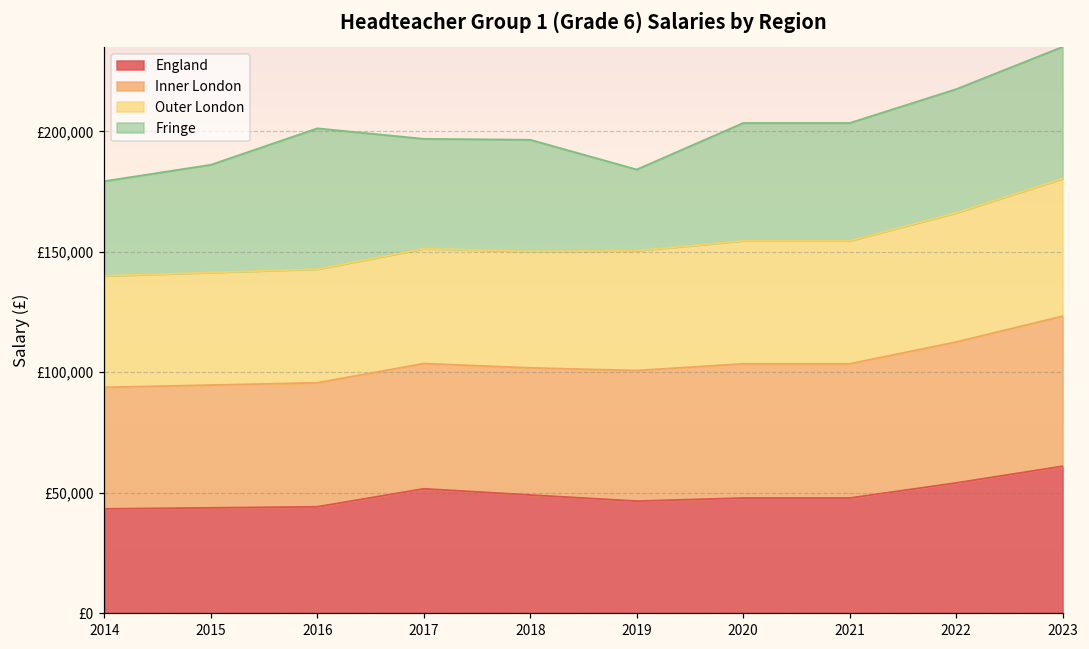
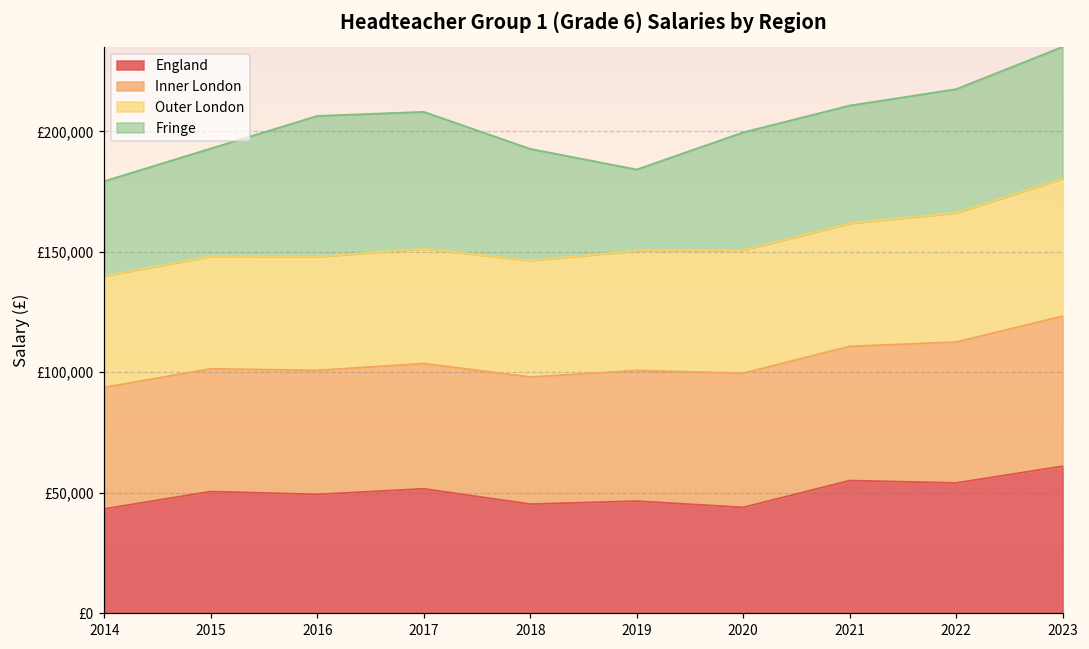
  {
    "England": {
      "2014": "£43,000",
-     "2015": "£44,000",
-     "2016": "£44,000",
+     "2015": "£50,000",
+     "2016": "£49,000",
      "2017": "£52,000",
-     "2018": "£49,000",
+     "2018": "£45,000",
      "2019": "£46,000",
-     "2020": "£48,000",
-     "2021": "£48,000",
+     "2020": "£44,000",
+     "2021": "£55,000",
      "2022": "£54,000",
      "2023": "£61,000"
    },
    "Fringe": {
      "2014": "£39,000",
      "2015": "£45,000",
      "2016": "£58,000",
-     "2017": "£46,000",
+     "2017": "£57,000",
      "2018": "£46,000",
      "2019": "£34,000",
      "2020": "£49,000",
      "2021": "£49,000",
      "2022": "£51,000",
      "2023": "£55,000"
    }
  }
